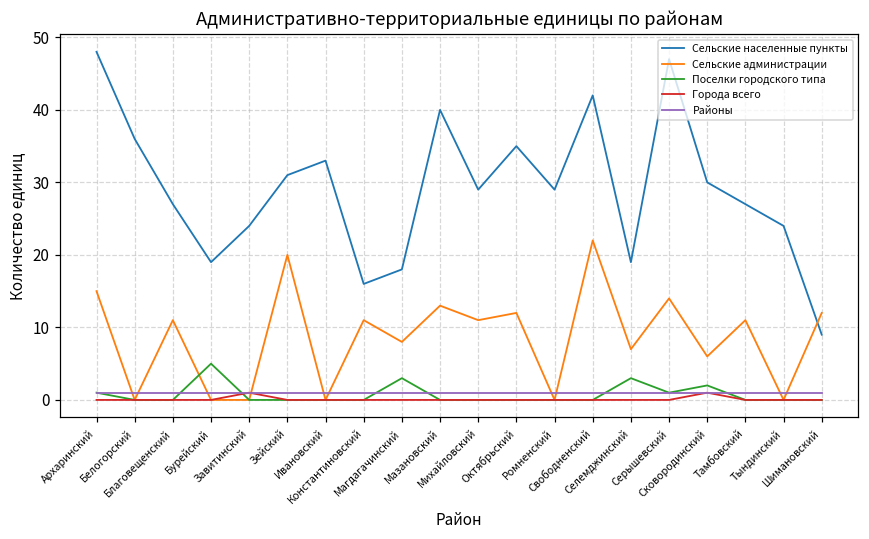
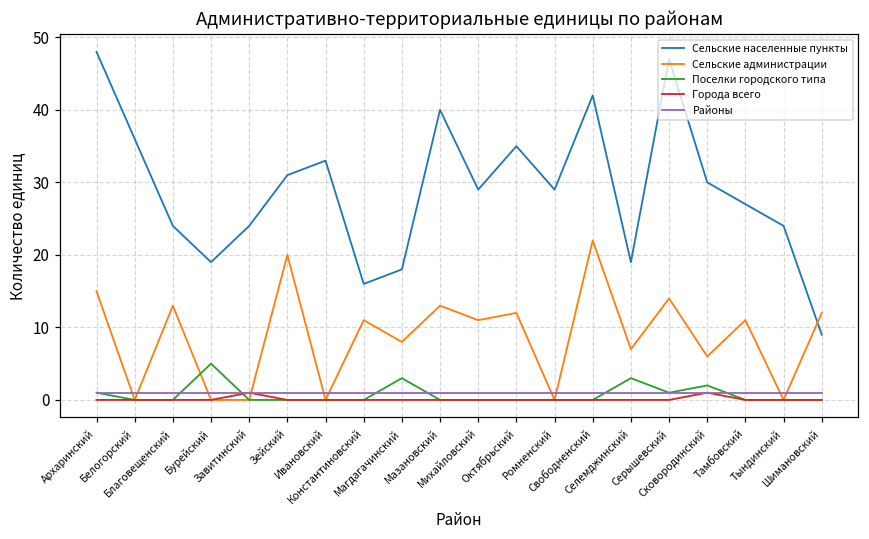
  {
    "Сельские населенные пункты": {
      "Архаринский": 48,
      "Белогорский": 36,
-     "Благовещенский": 27,
+     "Благовещенский": 24,
      "Бурейский": 19,
      "Завитинский": 24,
      "Зейский": 31,
      "Ивановский": 33,
      "Константиновский": 16,
      "Магдагачинский": 18,
      "Мазановский": 40,
      "Михайловский": 29,
      "Октябрьский": 35,
      "Ромненский": 29,
      "Свободненский": 42,
      "Селемджинский": 19,
      "Сковородинский": 30,
      "Тамбовский": 27,
      "Тындинский": 24,
      "Шимановский": 9
    },
    "Сельские администрации": {
      "Архаринский": 15,
-     "Благовещенский": 11,
+     "Благовещенский": 13,
      "Зейский": 20,
      "Константиновский": 11,
      "Магдагачинский": 8,
      "Мазановский": 13,
      "Михайловский": 11,
      "Октябрьский": 12,
      "Свободненский": 22,
      "Селемджинский": 7,
      "Серышевский": 14,
      "Сковородинский": 6,
      "Тамбовский": 11,
      "Шимановский": 12
    },
    "Поселки городского типа": {
      "Бурейский": 5,
      "Магдагачинский": 3,
      "Селемджинский": 3,
      "Сковородинский": 2
    },
    "Города всего": {
      "Архаринский": 0,
      "Магдагачинский": 0,
      "Селемджинский": 0,
      "Серышевский": 0
    },
    "Районы": {
      "Белогорский": 1,
      "Благовещенский": 1,
      "Бурейский": 1,
      "Зейский": 1,
      "Ивановский": 1,
      "Константиновский": 1,
      "Магдагачинский": 1,
      "Мазановский": 1,
      "Михайловский": 1,
      "Октябрьский": 1,
      "Ромненский": 1,
      "Свободненский": 1,
      "Селемджинский": 1,
      "Тамбовский": 1,
      "Тындинский": 1,
      "Шимановский": 1
    }
  }
